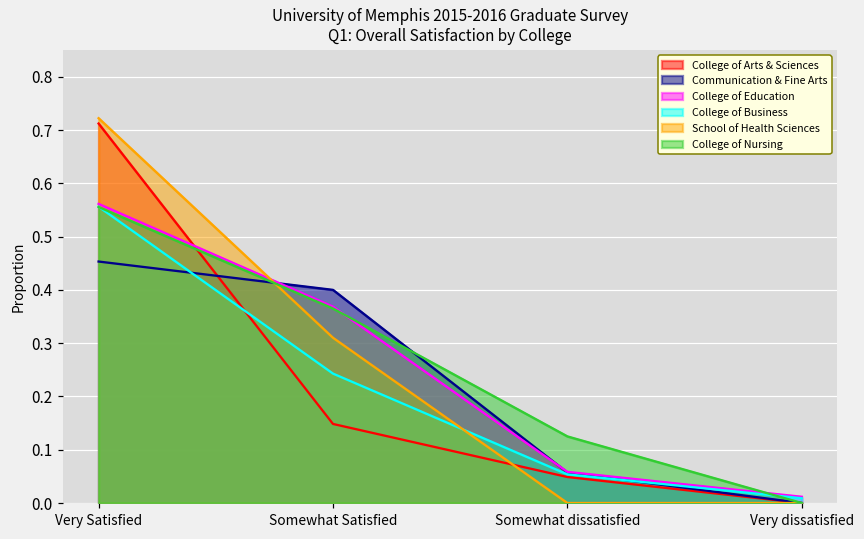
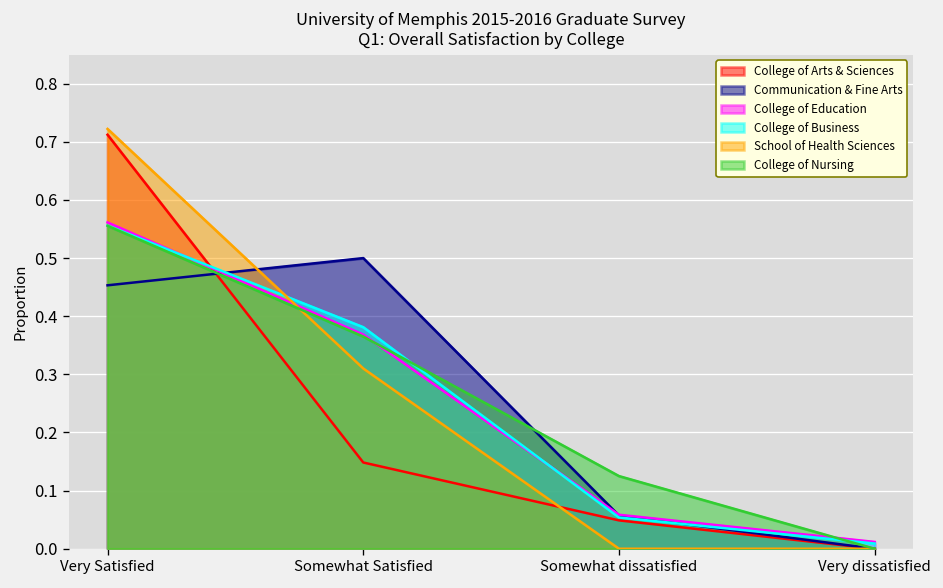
  {
    "College of Arts & Sciences": {
      "Very Satisfied": 0.71,
      "Somewhat Satisfied": 0.15
    },
    "Communication & Fine Arts": {
      "Very Satisfied": 0.45,
-     "Somewhat Satisfied": 0.4
+     "Somewhat Satisfied": 0.5
    },
    "College of Education": {
      "Very Satisfied": 0.56
    },
    "College of Business": {
-     "Somewhat Satisfied": 0.24
+     "Somewhat Satisfied": 0.38
    },
    "School of Health Sciences": {
      "Very Satisfied": 0.72,
      "Somewhat Satisfied": 0.31,
      "Somewhat dissatisfied": 0.00
    },
    "College of Nursing": {
      "Somewhat dissatisfied": 0.13
    }
  }
